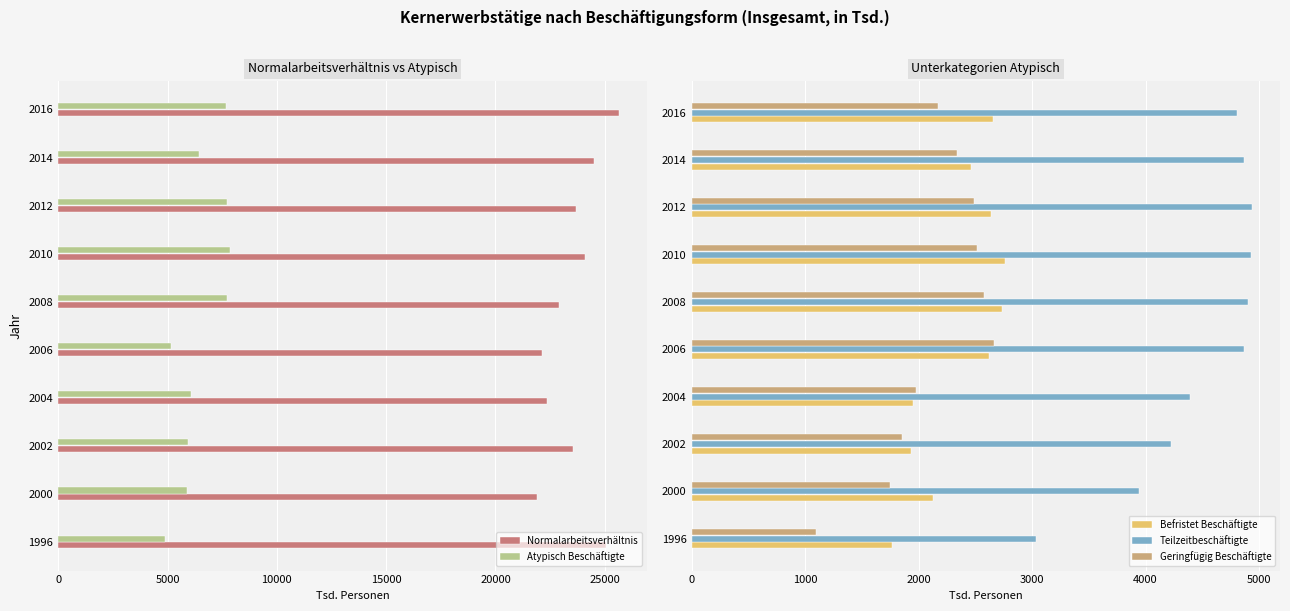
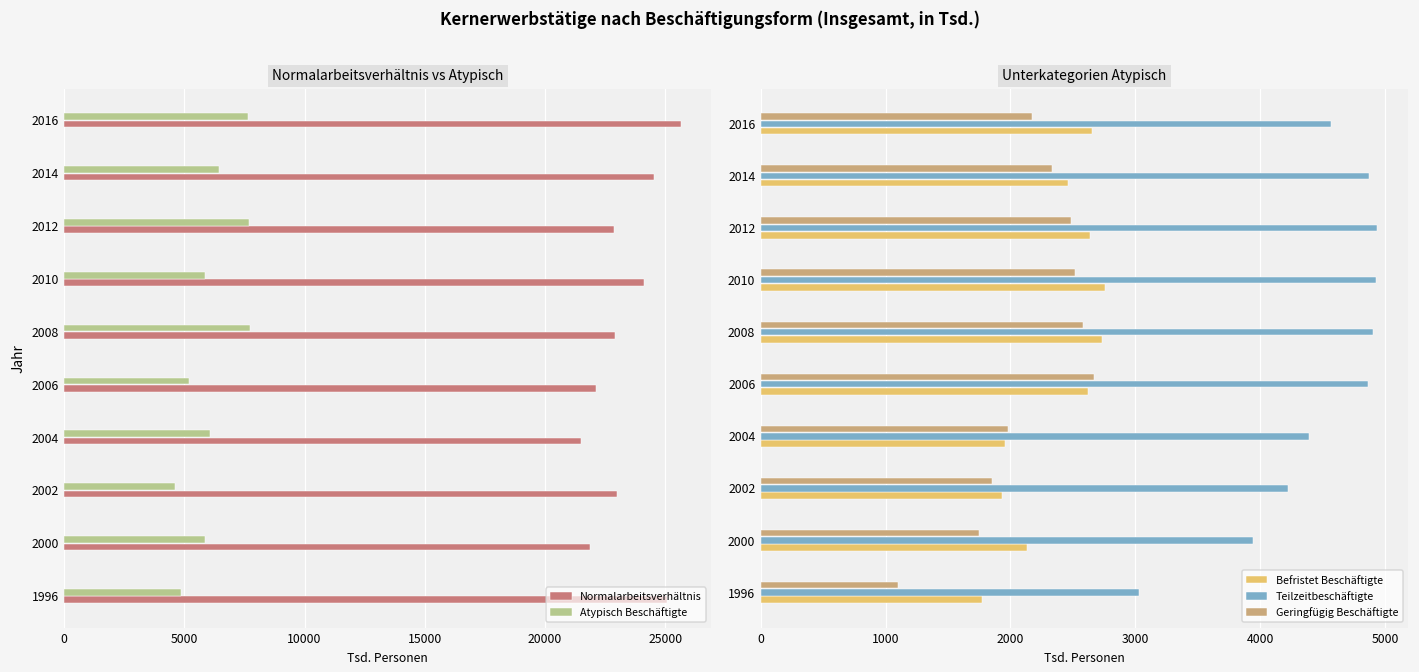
  {
    "Normalarbeitsverhältnis vs Atypisch": {
      "Normalarbeitsverhältnis": {
        "2016": 25600,
        "2014": 24500,
-       "2012": 23700,
+       "2012": 22900,
        "2010": 24100,
        "2008": 22900,
        "2006": 22100,
-       "2004": 22400,
-       "2002": 23500,
+       "2004": 21500,
+       "2002": 23000,
        "2000": 21900
      },
      "Atypisch Beschäftigte": {
        "2016": 7700,
        "2014": 6400,
        "2012": 7700,
-       "2010": 7800,
+       "2010": 5900,
        "2008": 7700,
        "2006": 5200,
        "2004": 6100,
-       "2002": 5900,
+       "2002": 4600,
        "2000": 5900,
        "1996": 4900
      }
    },
    "Unterkategorien Atypisch": {
      "Teilzeitbeschäftigte": {
-       "2016": 4810,
+       "2016": 4570,
        "2014": 4870,
        "2012": 4940,
        "2010": 4930,
        "2008": 4900,
        "2006": 4870,
        "2004": 4390,
        "2002": 4220,
        "2000": 3940,
        "1996": 3030
      }
    }
  }
